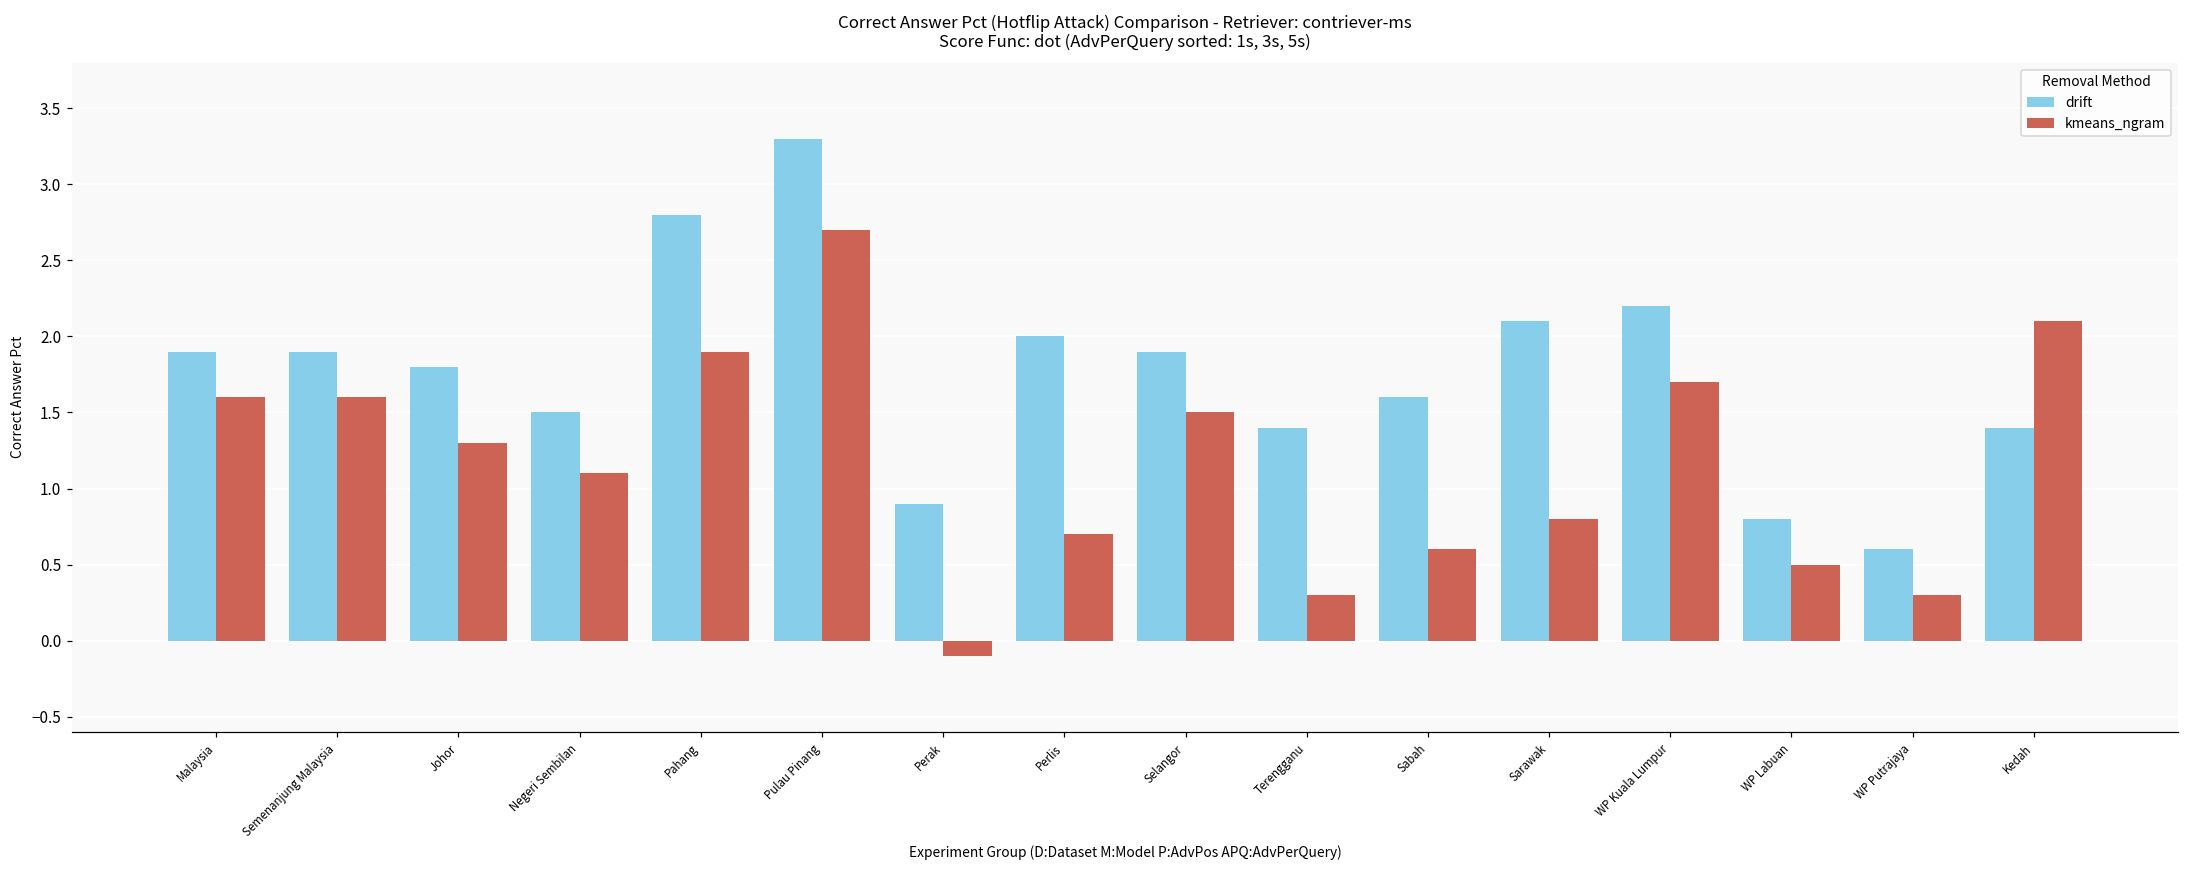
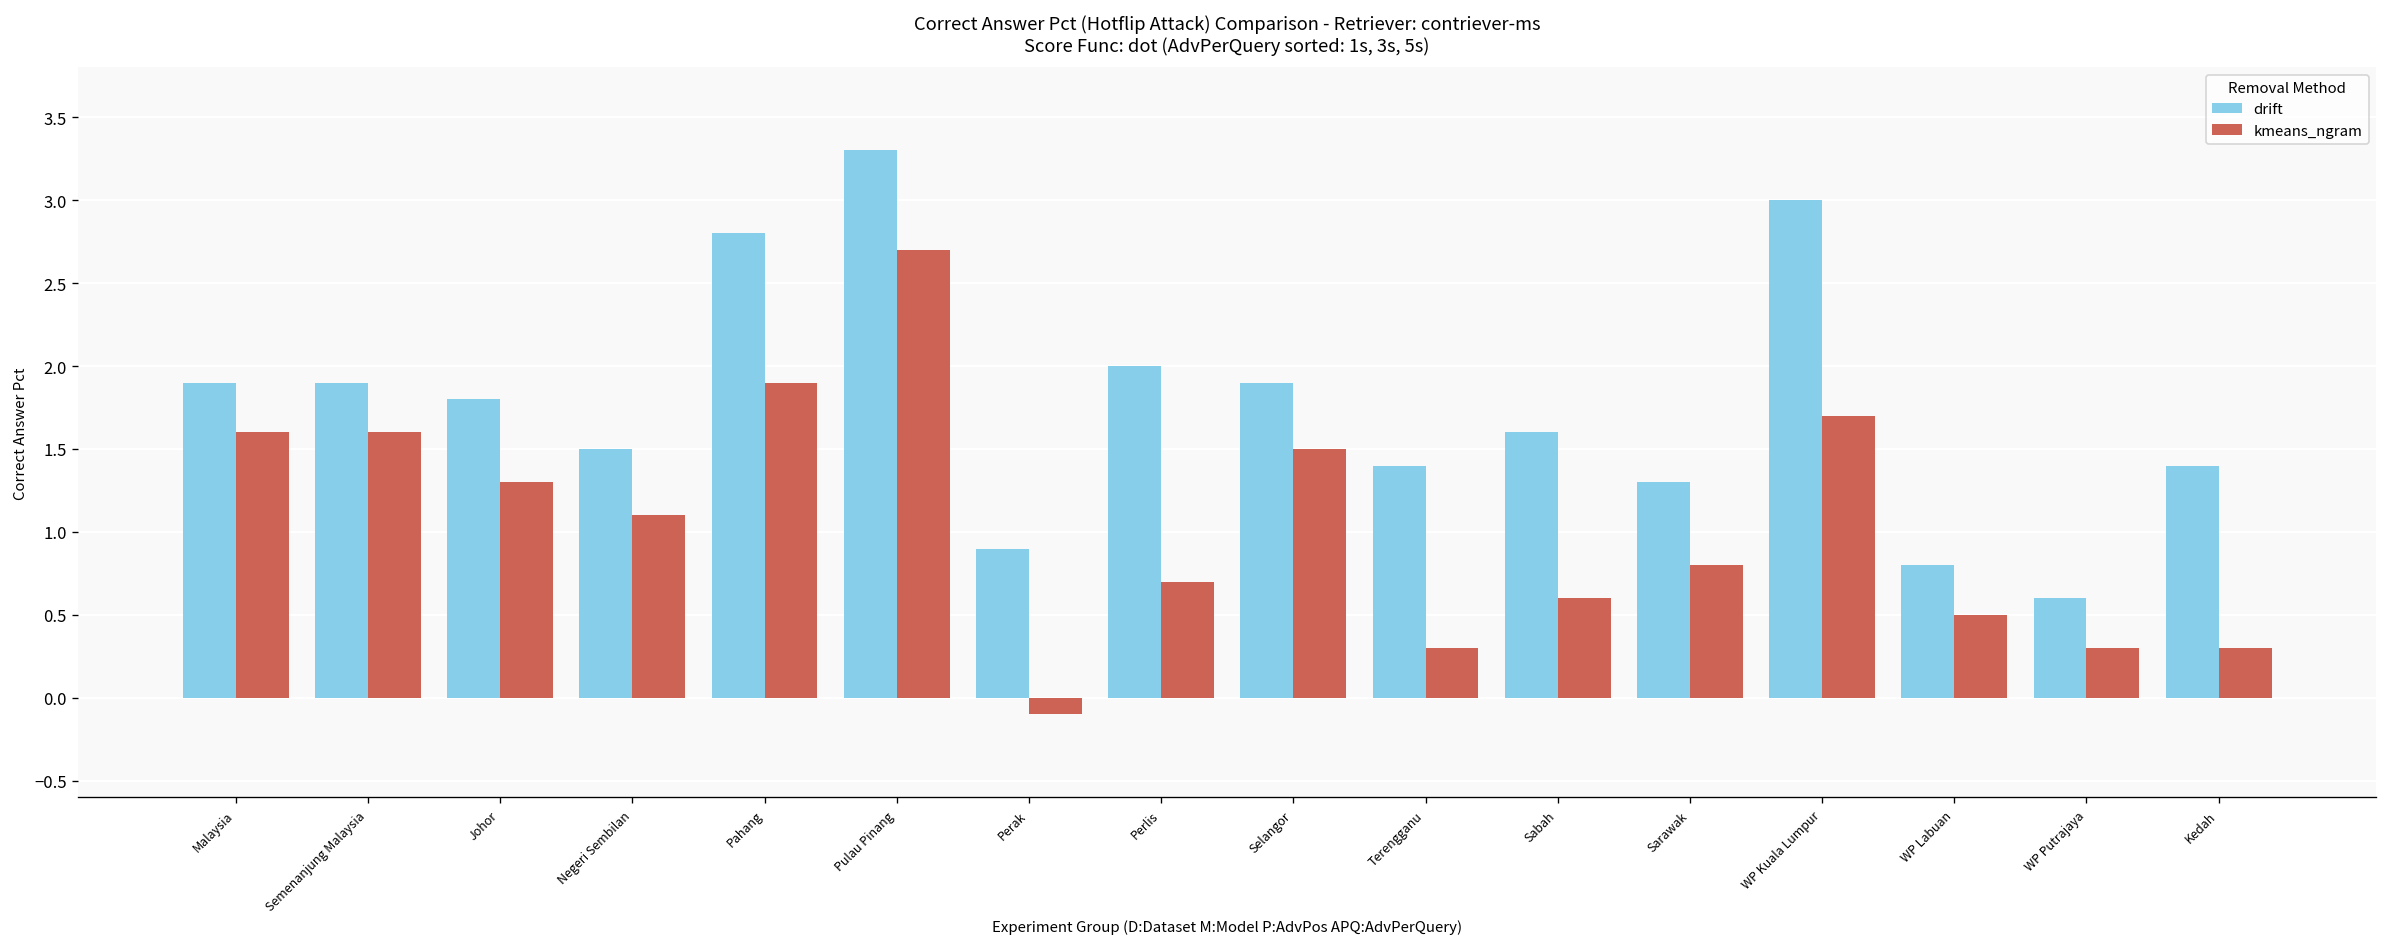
  {
    "drift": {
      "Malaysia": 1.9,
      "Semenanjung Malaysia": 1.9,
      "Johor": 1.8,
      "Negeri Sembilan": 1.5,
      "Pahang": 2.8,
      "Pulau Pinang": 3.3,
      "Perak": 0.9,
      "Perlis": 2.0,
      "Selangor": 1.9,
      "Terengganu": 1.4,
      "Sabah": 1.6,
-     "Sarawak": 2.1,
-     "WP Kuala Lumpur": 2.2,
+     "Sarawak": 1.3,
+     "WP Kuala Lumpur": 3.0,
      "WP Labuan": 0.8,
      "WP Putrajaya": 0.6,
      "Kedah": 1.4
    },
    "kmeans_ngram": {
      "Malaysia": 1.6,
      "Semenanjung Malaysia": 1.6,
      "Johor": 1.3,
      "Negeri Sembilan": 1.1,
      "Pahang": 1.9,
      "Pulau Pinang": 2.7,
      "Perak": -0.1,
      "Perlis": 0.7,
      "Selangor": 1.5,
      "Terengganu": 0.3,
      "Sabah": 0.6,
      "Sarawak": 0.8,
      "WP Kuala Lumpur": 1.7,
      "WP Labuan": 0.5,
      "WP Putrajaya": 0.3,
-     "Kedah": 2.1
+     "Kedah": 0.3
    }
  }
